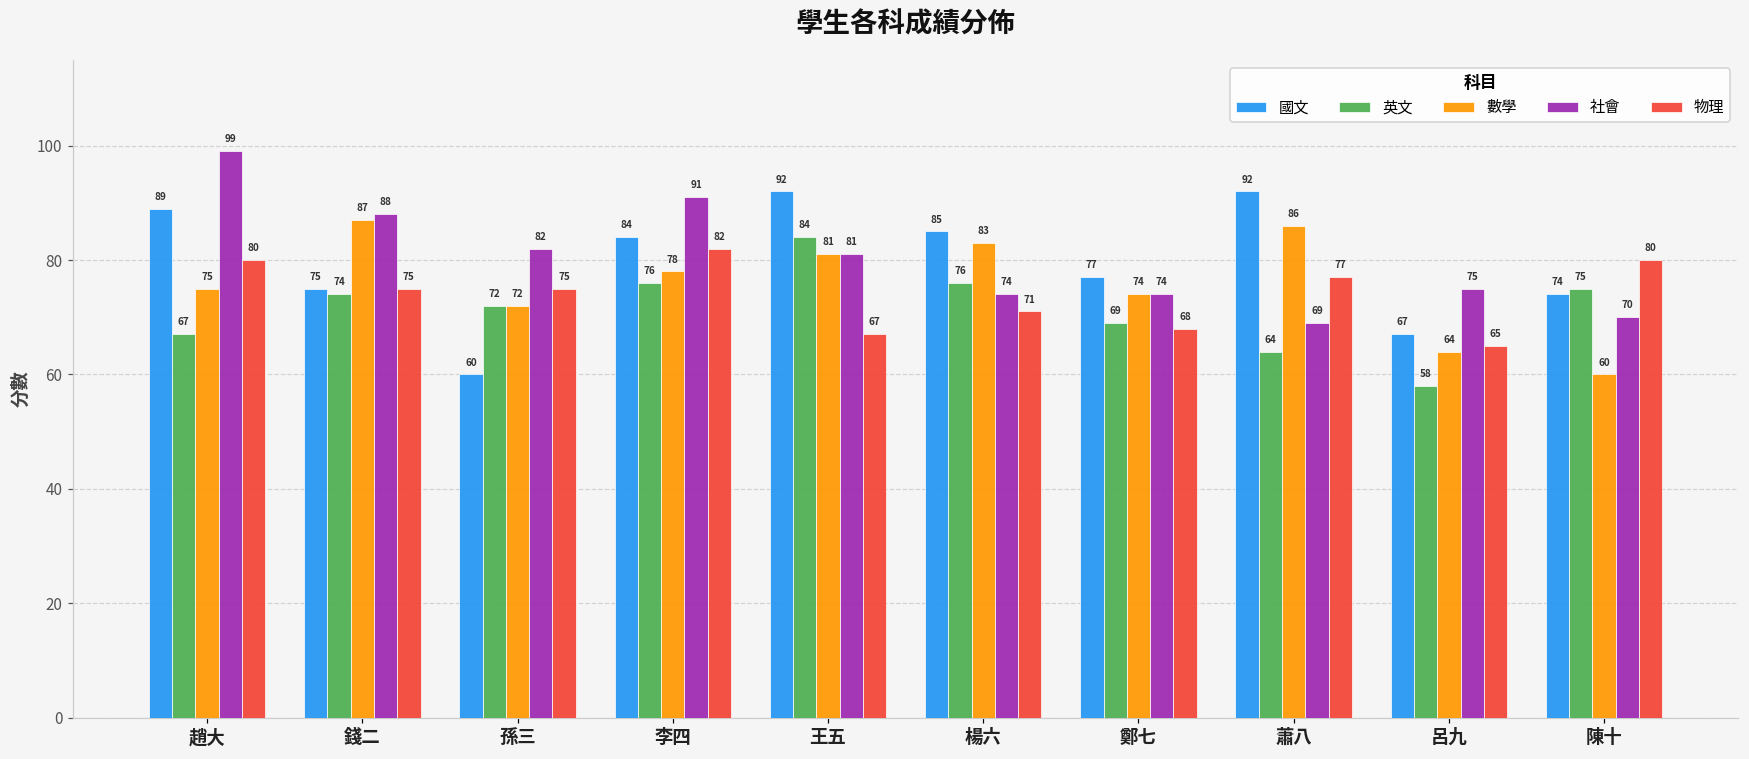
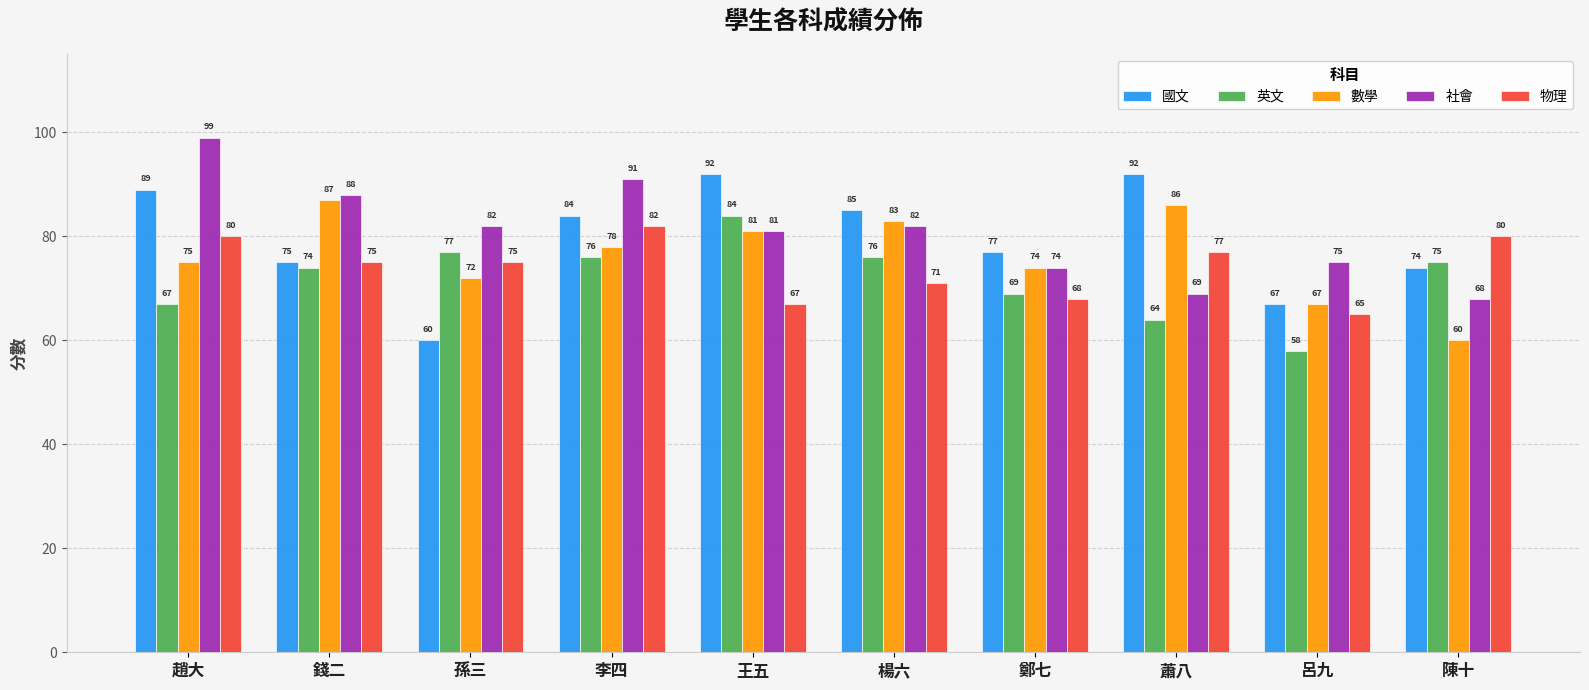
  {
    "國文": {
      "趙大": 89,
      "錢二": 75,
      "孫三": 60,
      "李四": 84,
      "王五": 92,
      "楊六": 85,
      "鄭七": 77,
      "蕭八": 92,
      "呂九": 67,
      "陳十": 74
    },
    "英文": {
      "趙大": 67,
      "錢二": 74,
-     "孫三": 72,
+     "孫三": 77,
      "李四": 76,
      "王五": 84,
      "楊六": 76,
      "鄭七": 69,
      "蕭八": 64,
      "呂九": 58,
      "陳十": 75
    },
    "數學": {
      "趙大": 75,
      "錢二": 87,
      "孫三": 72,
      "李四": 78,
      "王五": 81,
      "楊六": 83,
      "鄭七": 74,
      "蕭八": 86,
-     "呂九": 64,
+     "呂九": 67,
      "陳十": 60
    },
    "社會": {
      "趙大": 99,
      "錢二": 88,
      "孫三": 82,
      "李四": 91,
      "王五": 81,
-     "楊六": 74,
+     "楊六": 82,
      "鄭七": 74,
      "蕭八": 69,
      "呂九": 75,
-     "陳十": 70
+     "陳十": 68
    },
    "物理": {
      "趙大": 80,
      "錢二": 75,
      "孫三": 75,
      "李四": 82,
      "王五": 67,
      "楊六": 71,
      "鄭七": 68,
      "蕭八": 77,
      "呂九": 65,
      "陳十": 80
    }
  }
